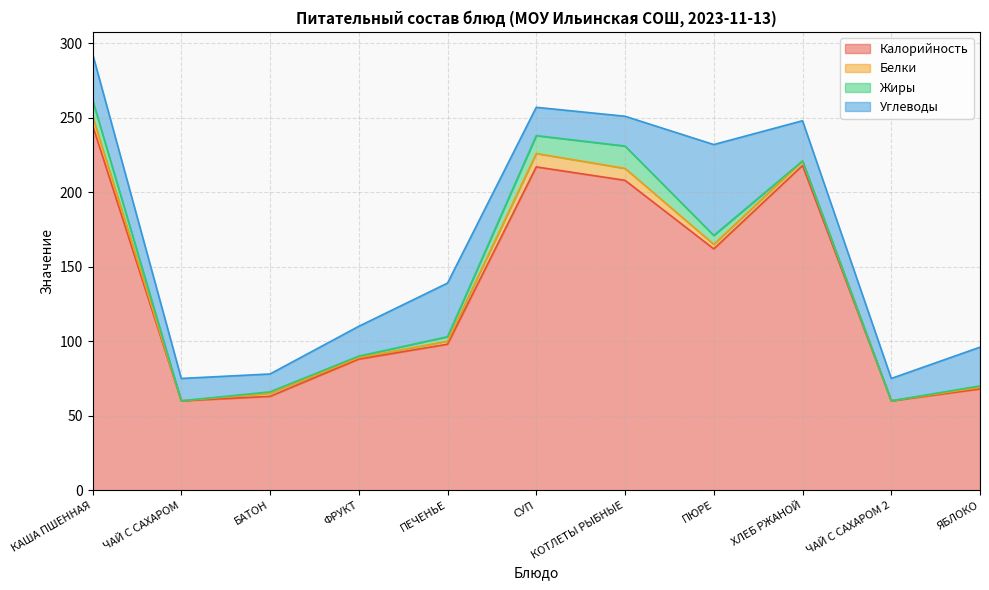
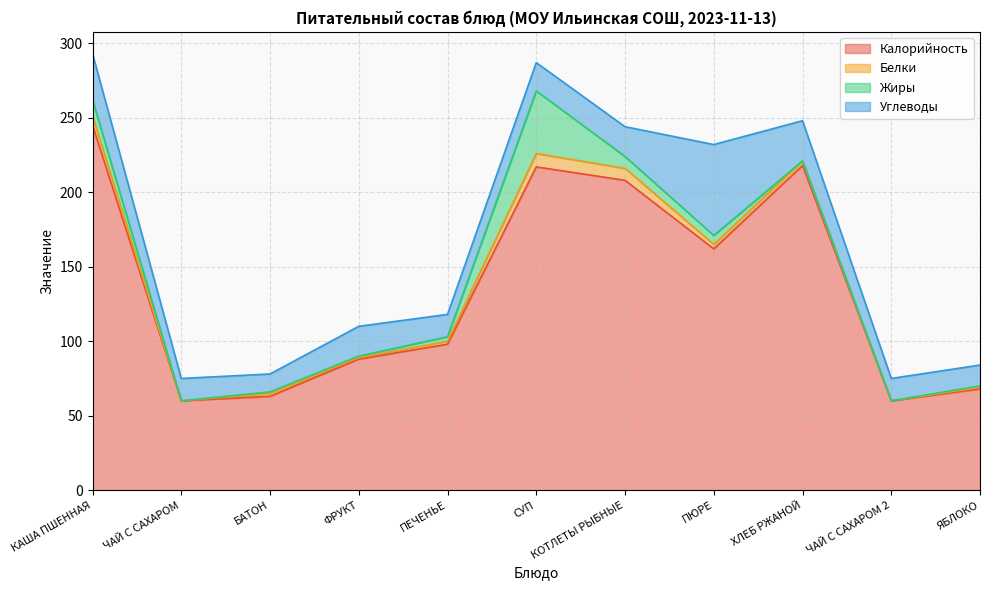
  {
    "Калорийность": {
      "КАША ПШЕННАЯ": 245,
      "БАТОН": 63,
      "ПЕЧЕНЬЕ": 98,
      "СУП": 217,
      "КОТЛЕТЫ РЫБНЫЕ": 208,
      "ПЮРЕ": 162,
      "ХЛЕБ РЖАНОЙ": 218
    },
    "Белки": {
      "КАША ПШЕННАЯ": 6,
      "ПЕЧЕНЬЕ": 2,
      "СУП": 9,
      "КОТЛЕТЫ РЫБНЫЕ": 8,
      "ПЮРЕ": 3
    },
    "Жиры": {
      "КАША ПШЕННАЯ": 11,
      "ПЕЧЕНЬЕ": 3,
-     "СУП": 12,
-     "КОТЛЕТЫ РЫБНЫЕ": 15,
+     "СУП": 42,
+     "КОТЛЕТЫ РЫБНЫЕ": 8,
      "ПЮРЕ": 6
    },
    "Углеводы": {
      "КАША ПШЕННАЯ": 31,
      "ЧАЙ С САХАРОМ": 15,
      "БАТОН": 12,
      "ФРУКТ": 20,
-     "ПЕЧЕНЬЕ": 36,
+     "ПЕЧЕНЬЕ": 15,
      "СУП": 19,
      "КОТЛЕТЫ РЫБНЫЕ": 20,
      "ПЮРЕ": 61,
      "ХЛЕБ РЖАНОЙ": 27,
      "ЧАЙ С САХАРОМ 2": 15,
-     "ЯБЛОКО": 26
+     "ЯБЛОКО": 14
    }
  }
